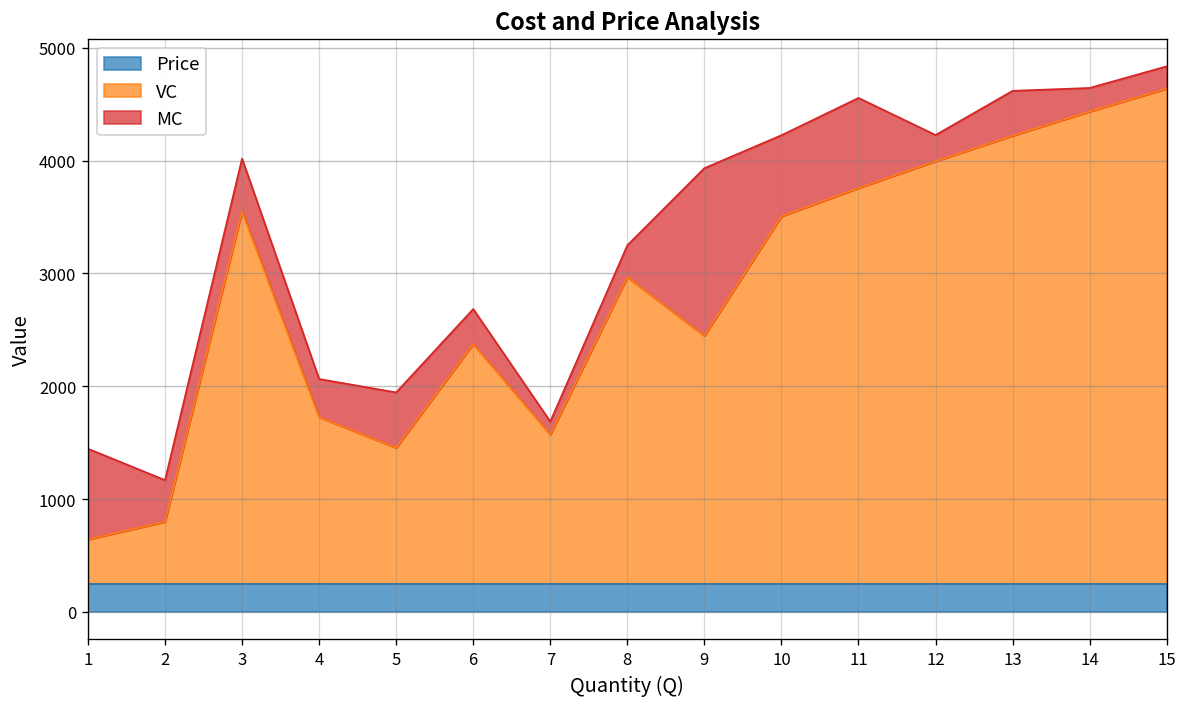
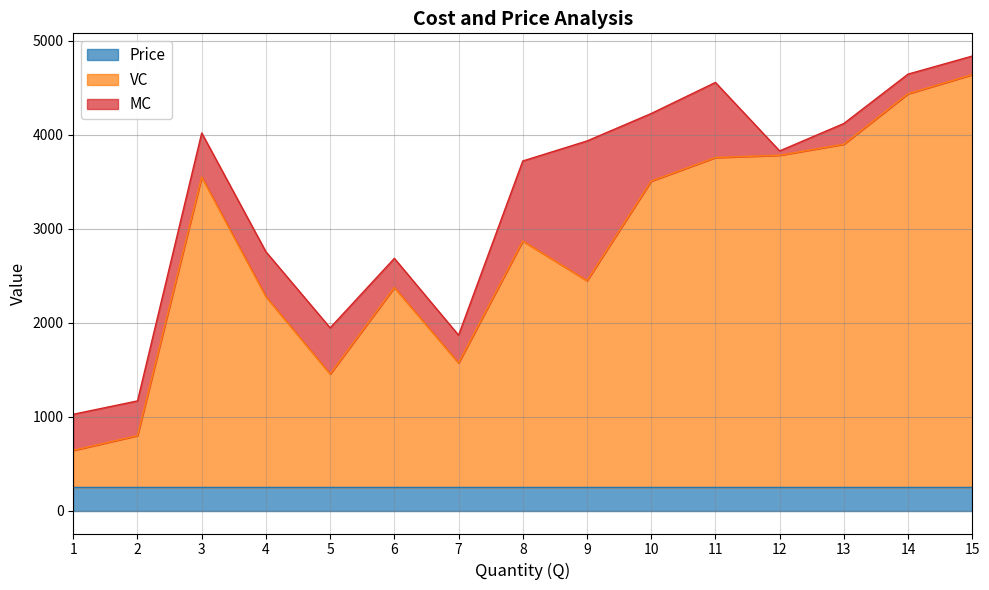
  {
    "Price": {
      "1": 300,
      "2": 300,
      "3": 300,
      "4": 300,
      "5": 300,
      "6": 300,
      "7": 300,
      "8": 300,
      "9": 300,
      "10": 300,
      "11": 300,
      "12": 300,
      "13": 300,
      "14": 300,
      "15": 300
    },
    "VC": {
-     "4": 1700,
-     "8": 3000,
-     "12": 4000,
-     "13": 4200
+     "4": 2300,
+     "8": 2900,
+     "12": 3800,
+     "13": 3900
    },
    "MC": {
-     "1": 800,
-     "4": 300,
-     "7": 100,
-     "8": 300,
-     "12": 200,
-     "13": 400
+     "1": 400,
+     "4": 500,
+     "7": 300,
+     "8": 900,
+     "12": 0,
+     "13": 200
    }
  }
